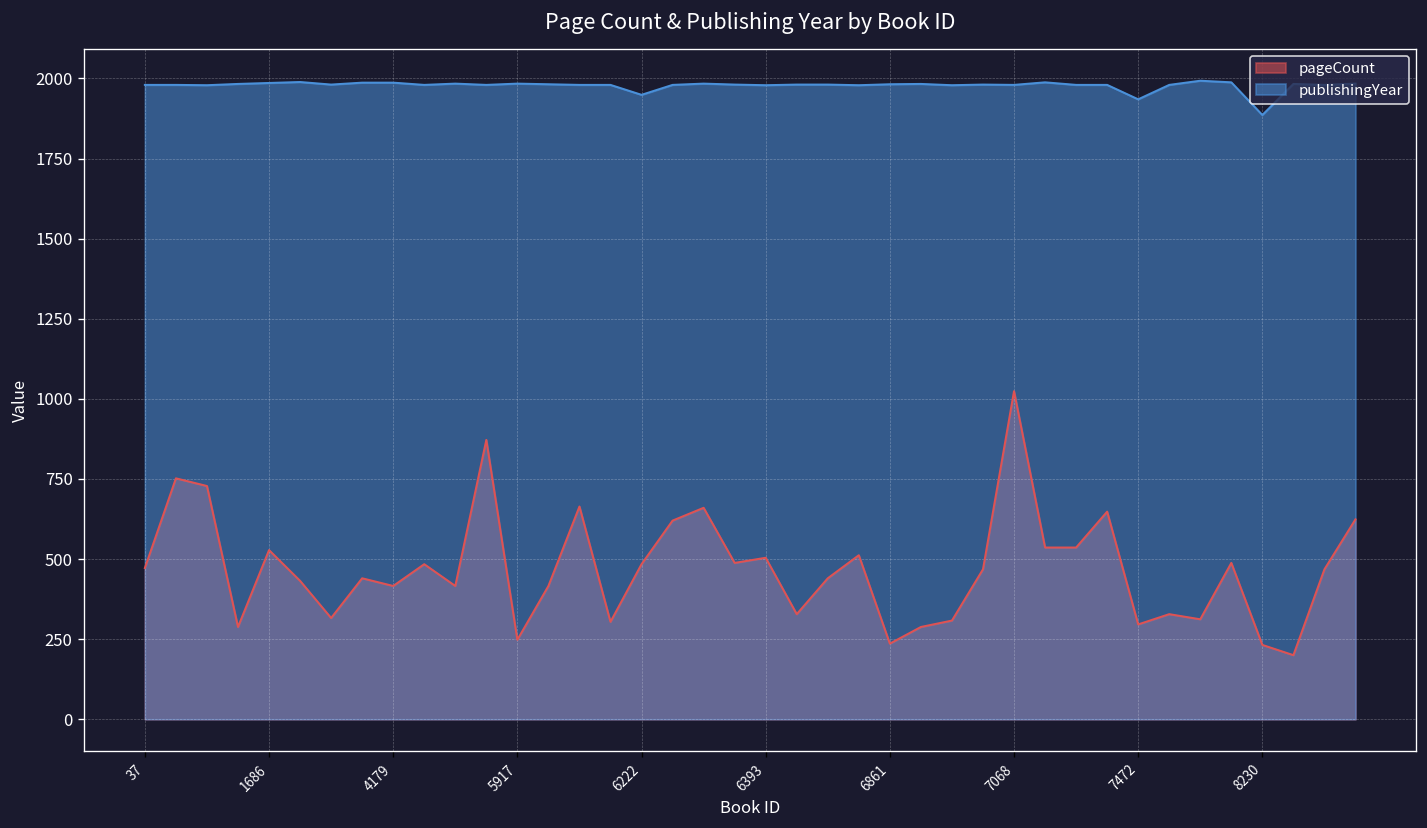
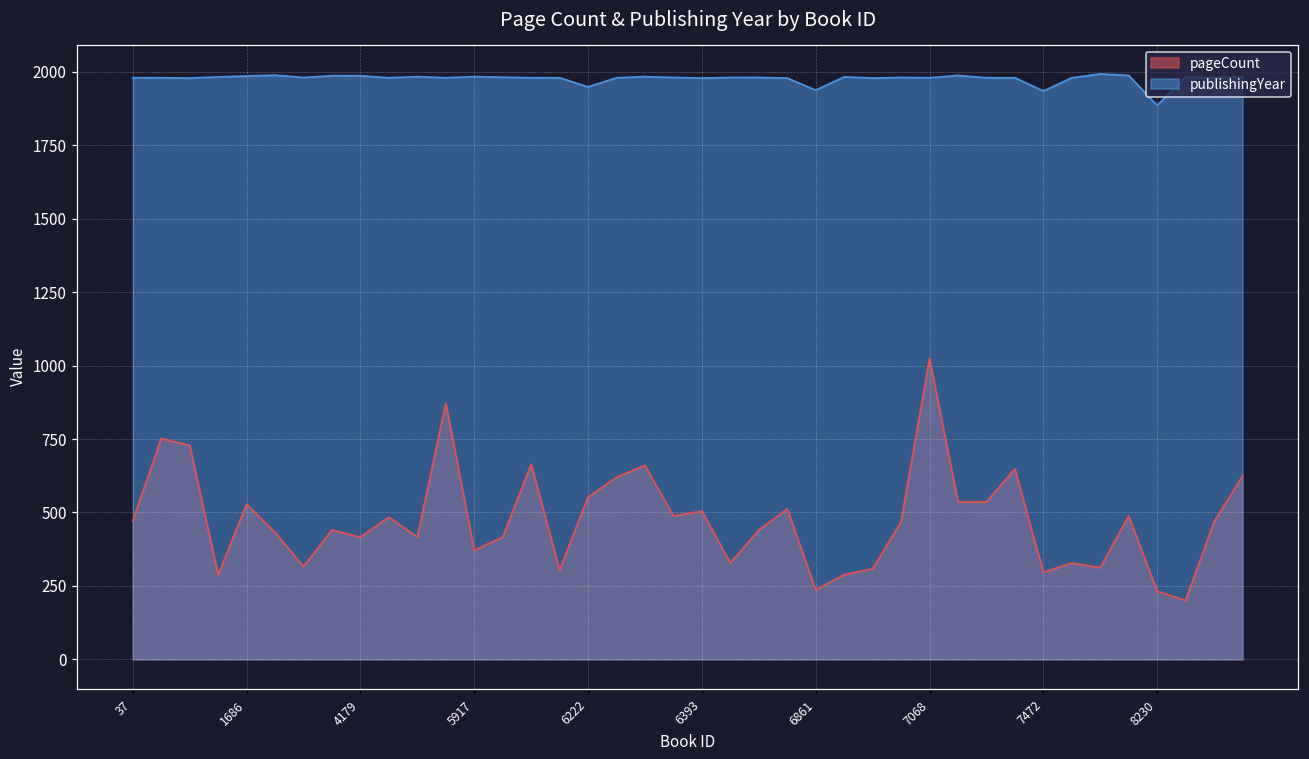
  {
    "pageCount": {
      "37": 470,
      "1686": 530,
      "4179": 420,
-     "5917": 250,
-     "6222": 480,
+     "5917": 370,
+     "6222": 550,
      "6393": 500,
      "6861": 240,
      "7068": 1020,
      "7472": 300,
      "8230": 230
    },
    "publishingYear": {
      "37": 1980,
      "1686": 1990,
      "4179": 1990,
      "5917": 1980,
      "6222": 1950,
      "6393": 1980,
-     "6861": 1980,
+     "6861": 1940,
      "7068": 1980,
      "7472": 1940,
      "8230": 1890
    }
  }
